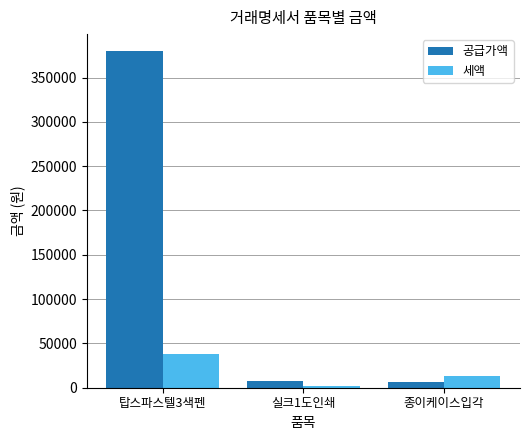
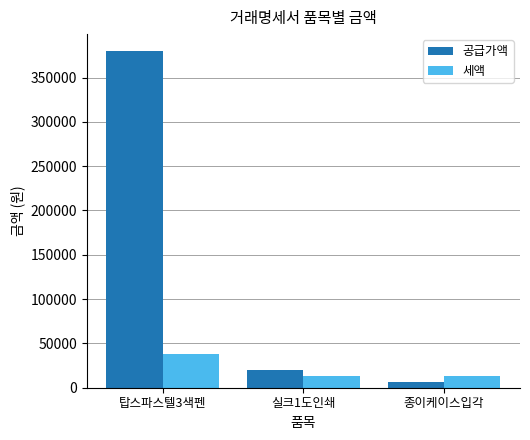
  {
    "공급가액": {
      "탑스파스텔3색펜": 380000,
-     "실크1도인쇄": 10000,
+     "실크1도인쇄": 20000,
      "종이케이스입각": 10000
    },
    "세액": {
      "탑스파스텔3색펜": 40000,
-     "실크1도인쇄": 0,
+     "실크1도인쇄": 10000,
      "종이케이스입각": 10000
    }
  }
